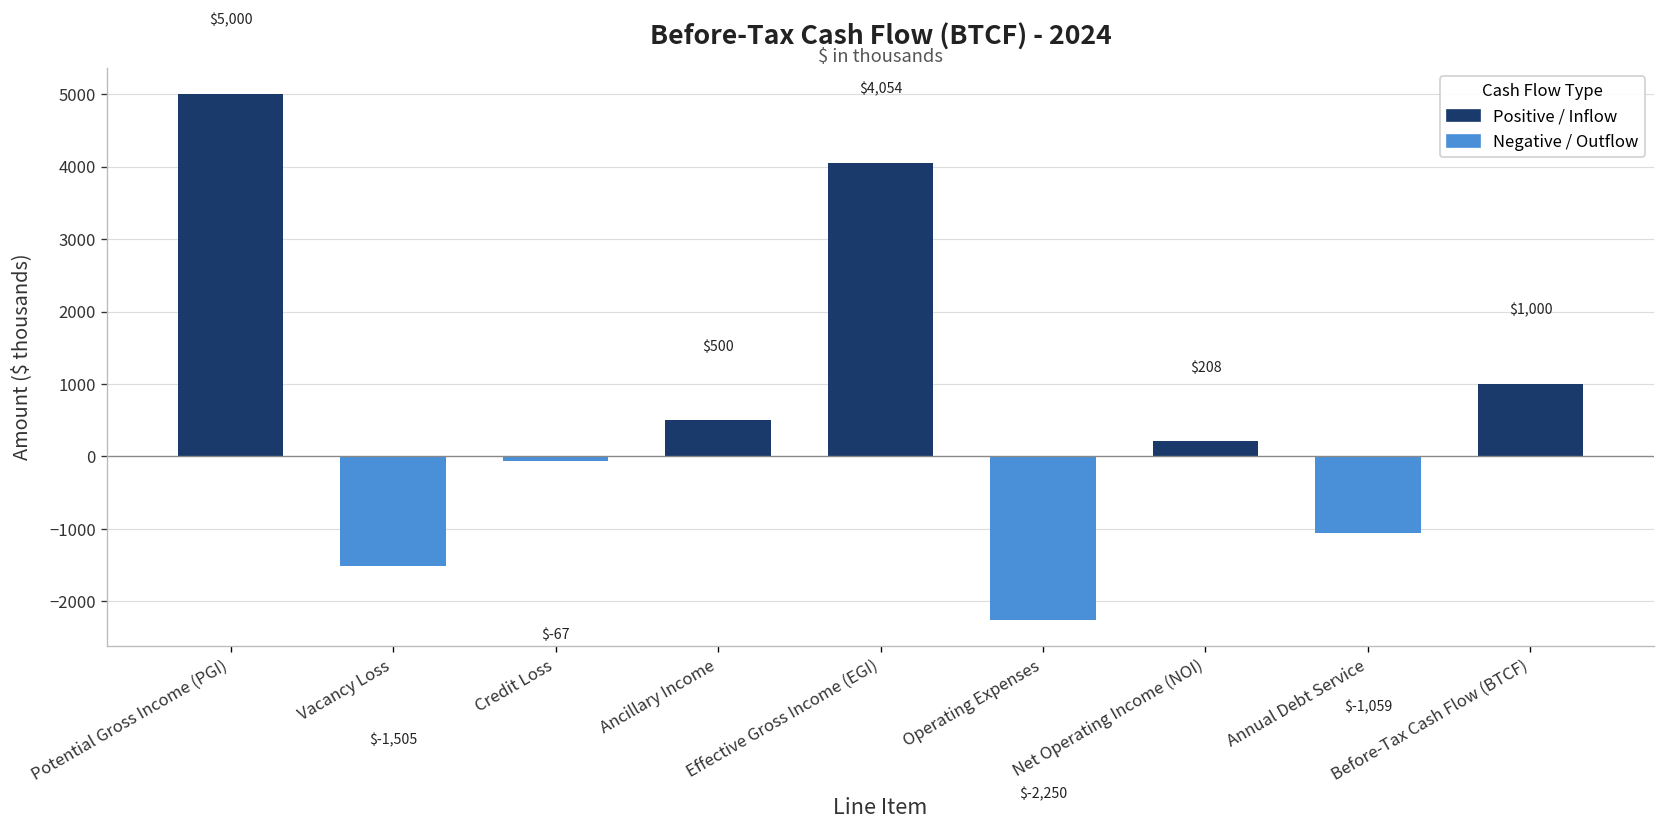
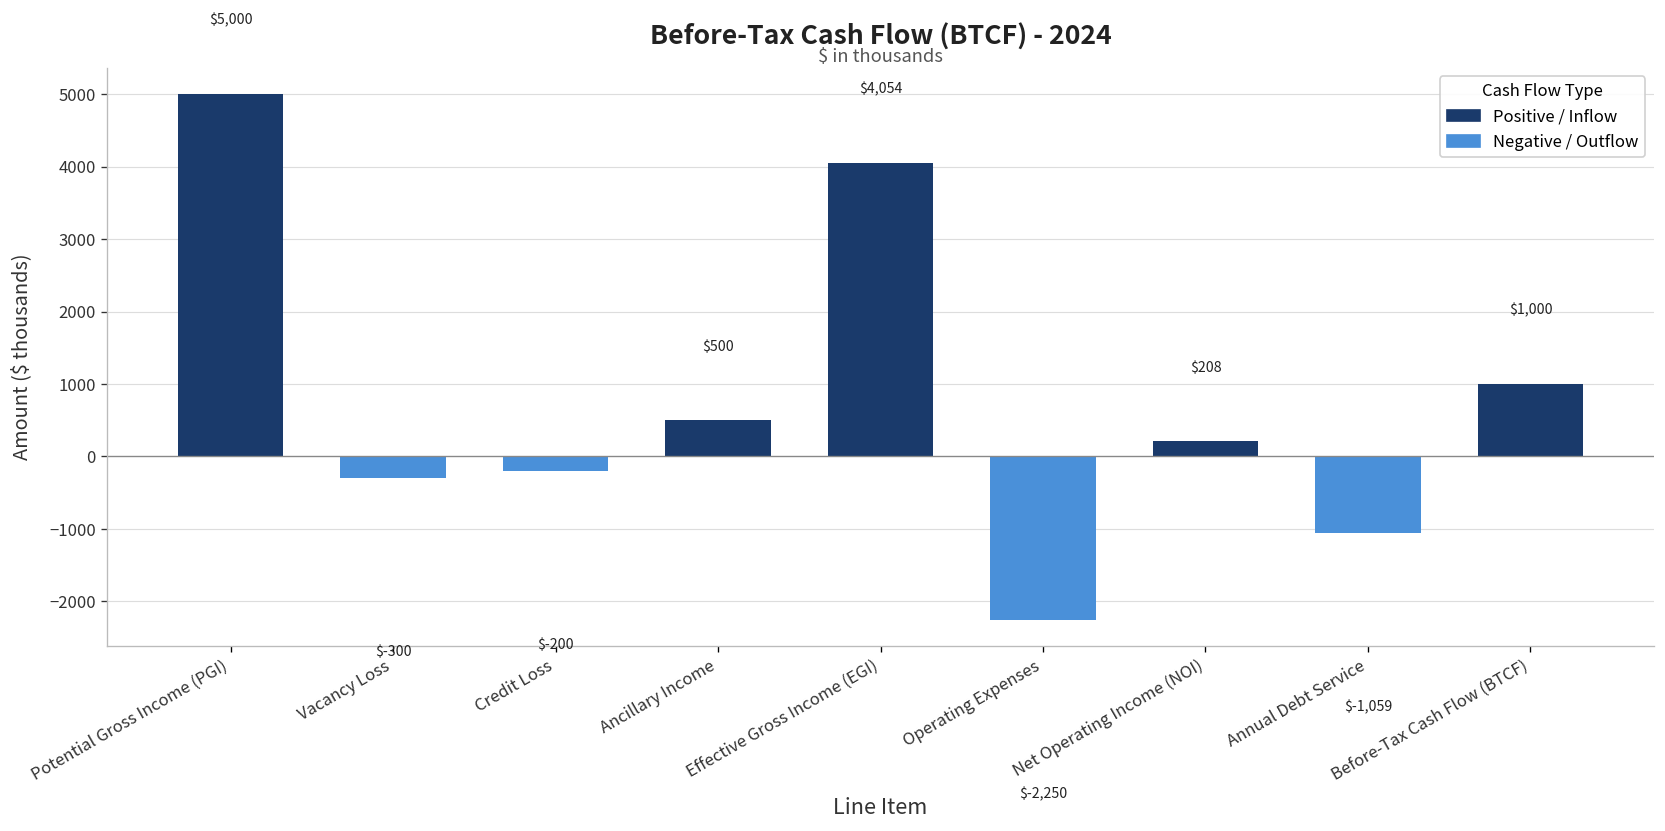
  {
-   "Vacancy Loss": "$-1,505",
-   "Credit Loss": "$-67"
+   "Vacancy Loss": "$-300",
+   "Credit Loss": "$-200"
  }
